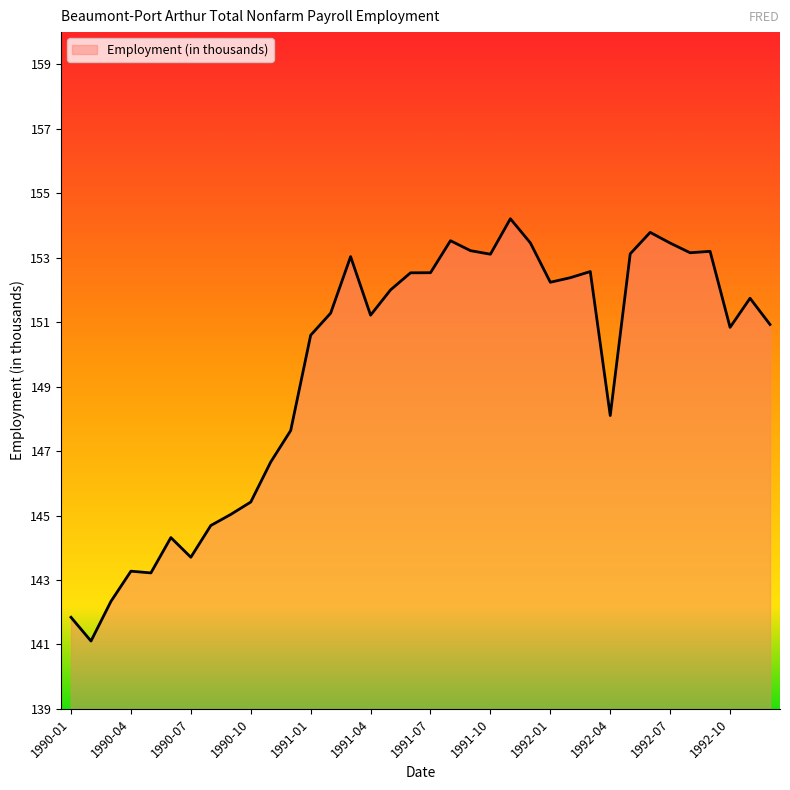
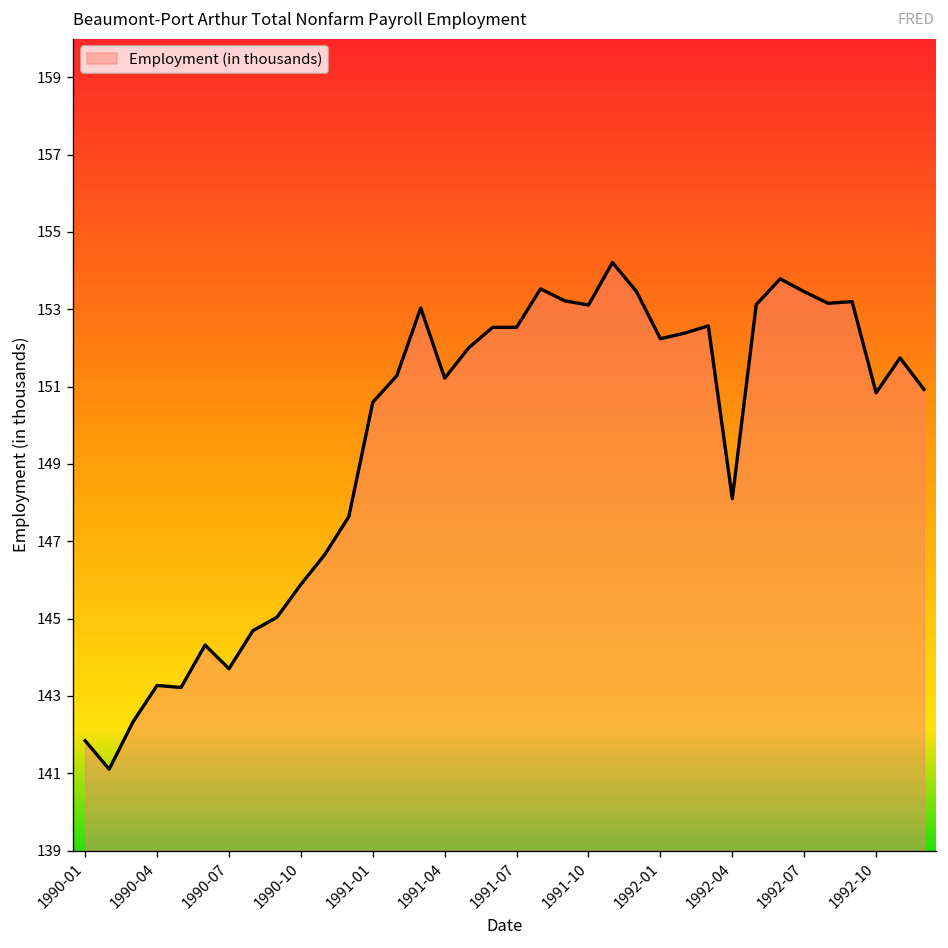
  {
    "1990-01": 141.8,
    "1990-04": 143.3,
    "1990-07": 143.7,
-   "1990-10": 145.4,
+   "1990-10": 145.9,
    "1991-01": 150.6,
    "1991-04": 151.2,
    "1991-07": 152.5,
    "1991-10": 153.1,
    "1992-01": 152.2,
    "1992-04": 148.1,
    "1992-07": 153.5,
    "1992-10": 150.8
  }
